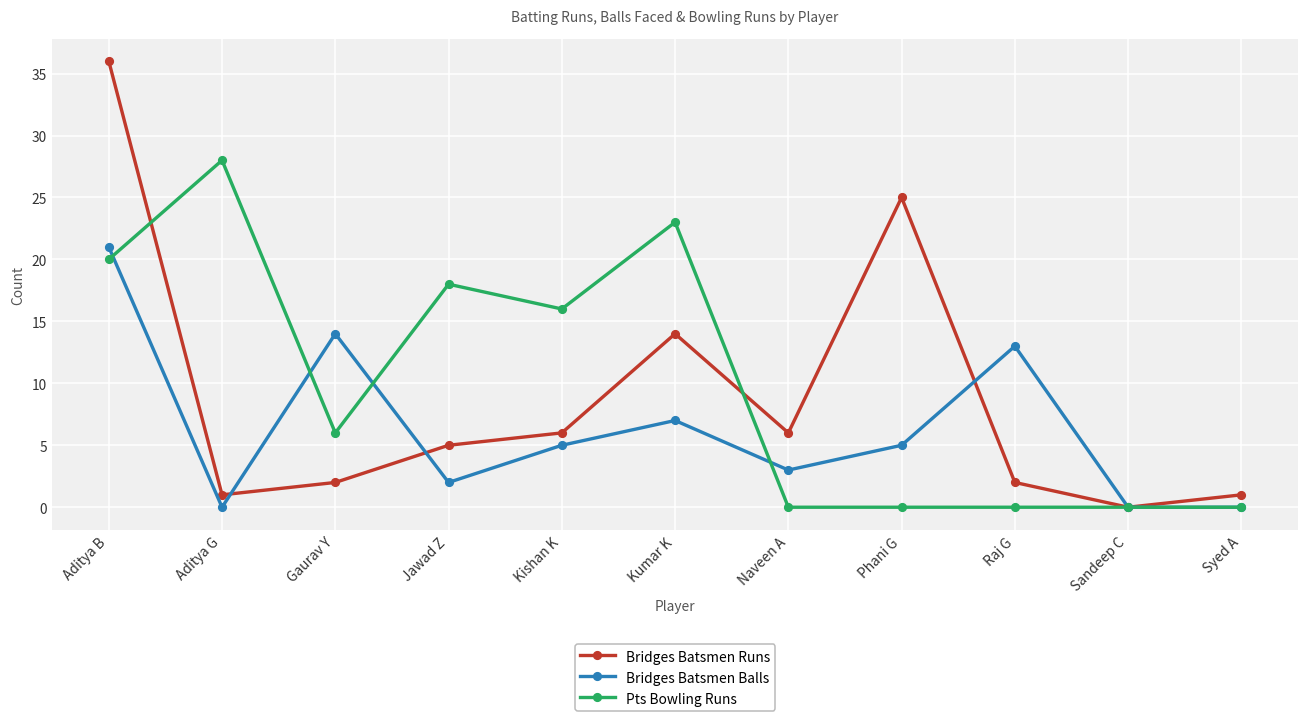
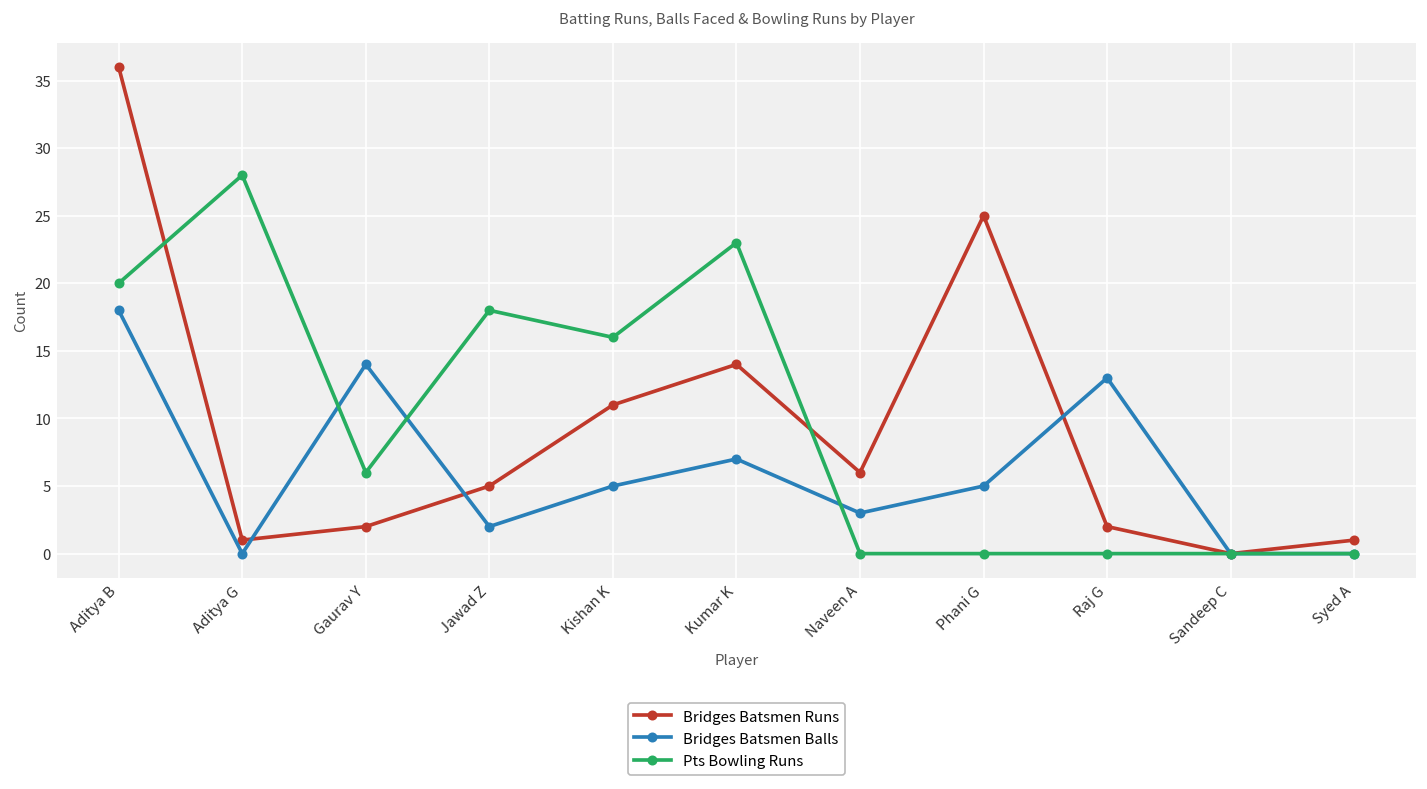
  {
    "Bridges Batsmen Runs": {
      "Aditya B": 36,
      "Aditya G": 1,
      "Gaurav Y": 2,
      "Jawad Z": 5,
-     "Kishan K": 6,
+     "Kishan K": 11,
      "Kumar K": 14,
      "Naveen A": 6,
      "Phani G": 25,
      "Raj G": 2,
      "Syed A": 1
    },
    "Bridges Batsmen Balls": {
-     "Aditya B": 21,
+     "Aditya B": 18,
      "Aditya G": 0,
      "Gaurav Y": 14,
      "Jawad Z": 2,
      "Kishan K": 5,
      "Kumar K": 7,
      "Naveen A": 3,
      "Phani G": 5,
      "Raj G": 13
    },
    "Pts Bowling Runs": {
      "Aditya B": 20,
      "Aditya G": 28,
      "Gaurav Y": 6,
      "Jawad Z": 18,
      "Kishan K": 16,
      "Kumar K": 23,
      "Naveen A": 0,
      "Phani G": 0,
      "Raj G": 0
    }
  }
